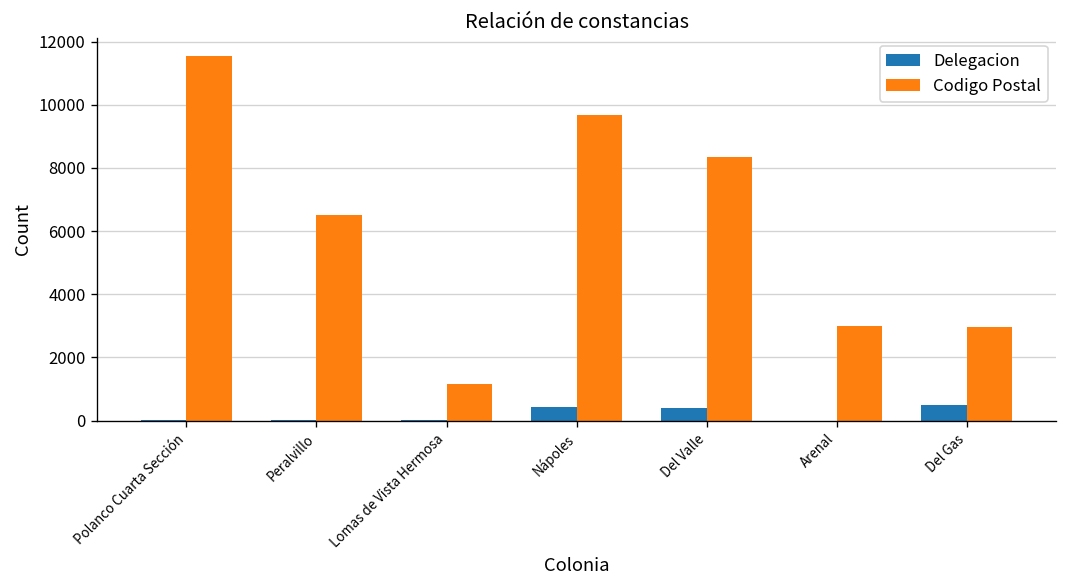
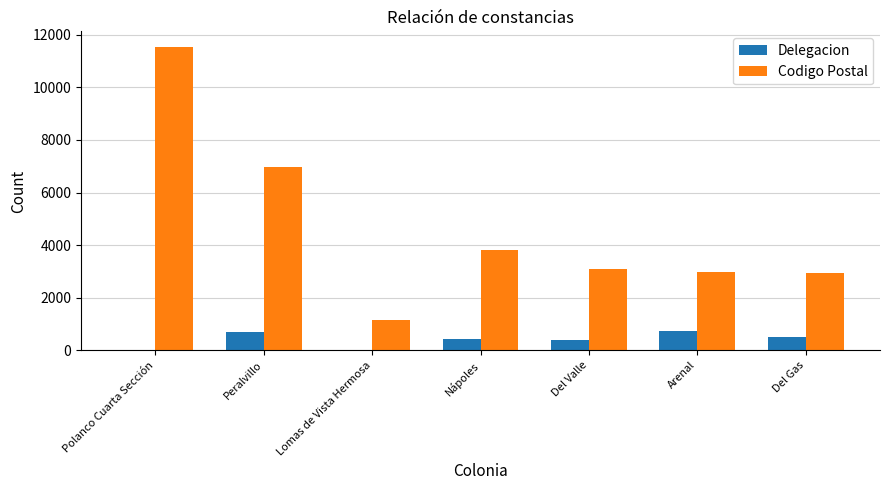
  {
    "Delegacion": {
-     "Peralvillo": 0,
+     "Peralvillo": 700,
      "Nápoles": 400,
      "Del Valle": 400,
-     "Arenal": 0,
+     "Arenal": 700,
      "Del Gas": 500
    },
    "Codigo Postal": {
      "Polanco Cuarta Sección": 11600,
-     "Peralvillo": 6500,
+     "Peralvillo": 7000,
      "Lomas de Vista Hermosa": 1200,
-     "Nápoles": 9700,
-     "Del Valle": 8400,
+     "Nápoles": 3800,
+     "Del Valle": 3100,
      "Arenal": 3000,
      "Del Gas": 3000
    }
  }
